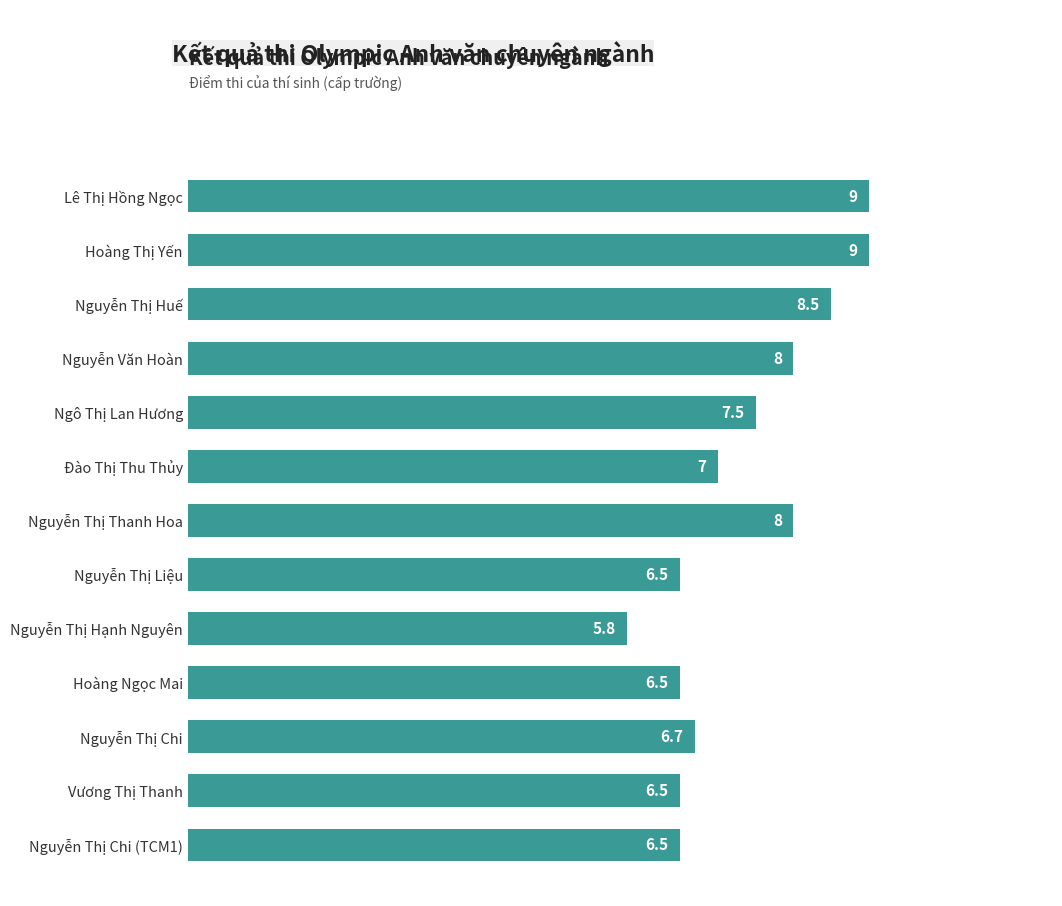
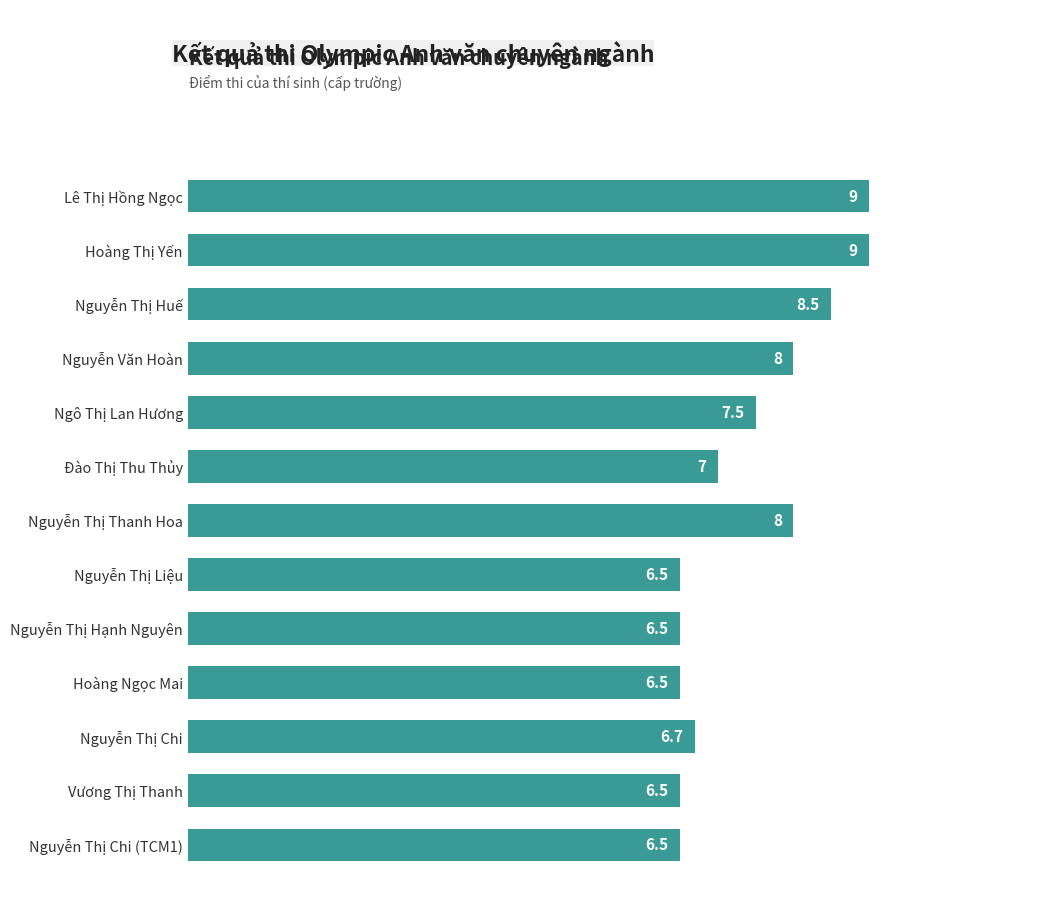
  {
    "Lê Thị Hồng Ngọc": 9,
    "Hoàng Thị Yến": 9,
    "Nguyễn Thị Huế": 8.5,
    "Nguyễn Văn Hoàn": 8,
    "Ngô Thị Lan Hương": 7.5,
    "Đào Thị Thu Thủy": 7,
    "Nguyễn Thị Thanh Hoa": 8,
    "Nguyễn Thị Liệu": 6.5,
-   "Nguyễn Thị Hạnh Nguyên": 5.8,
+   "Nguyễn Thị Hạnh Nguyên": 6.5,
    "Hoàng Ngọc Mai": 6.5,
    "Nguyễn Thị Chi": 6.7,
    "Vương Thị Thanh": 6.5,
    "Nguyễn Thị Chi (TCM1)": 6.5
  }
